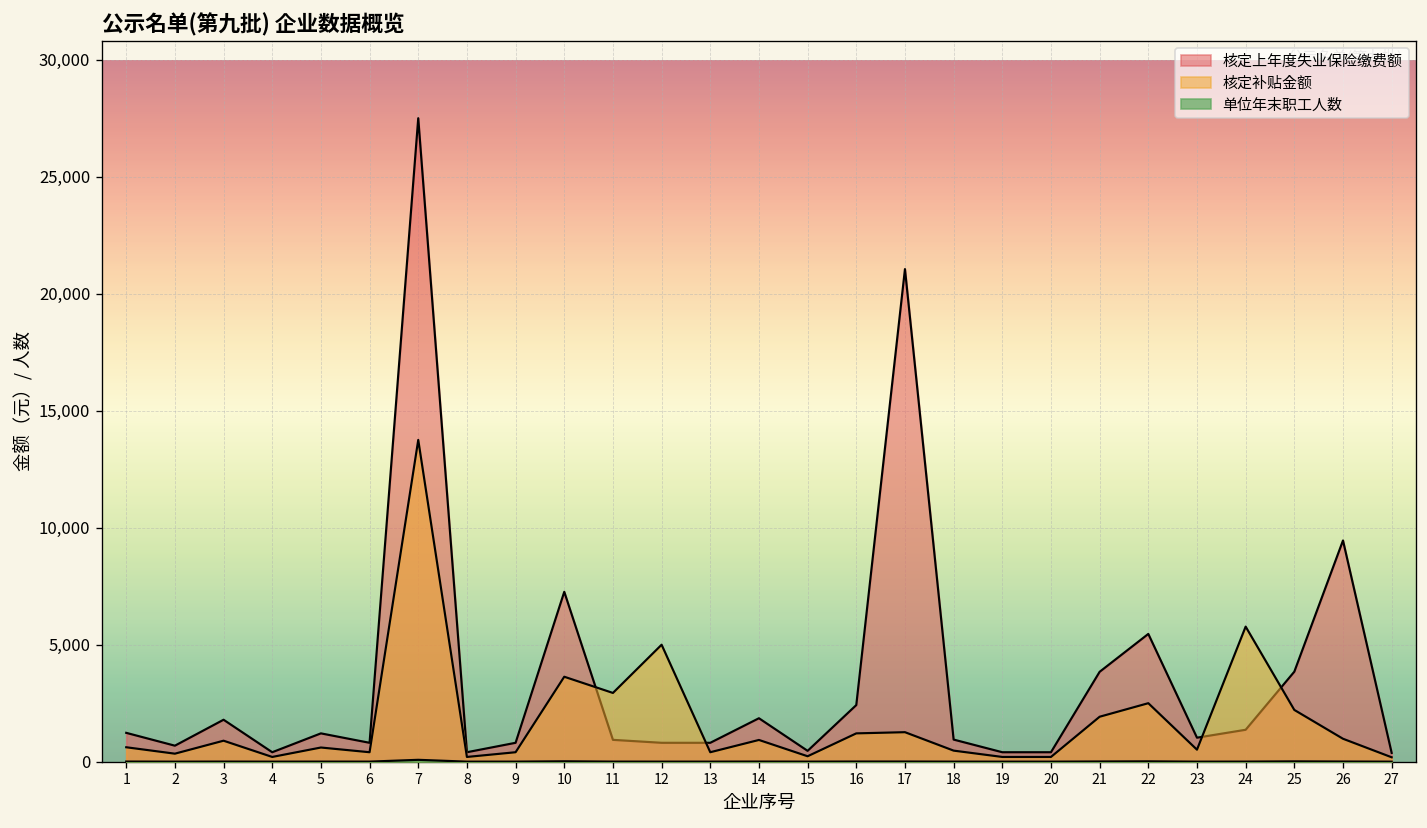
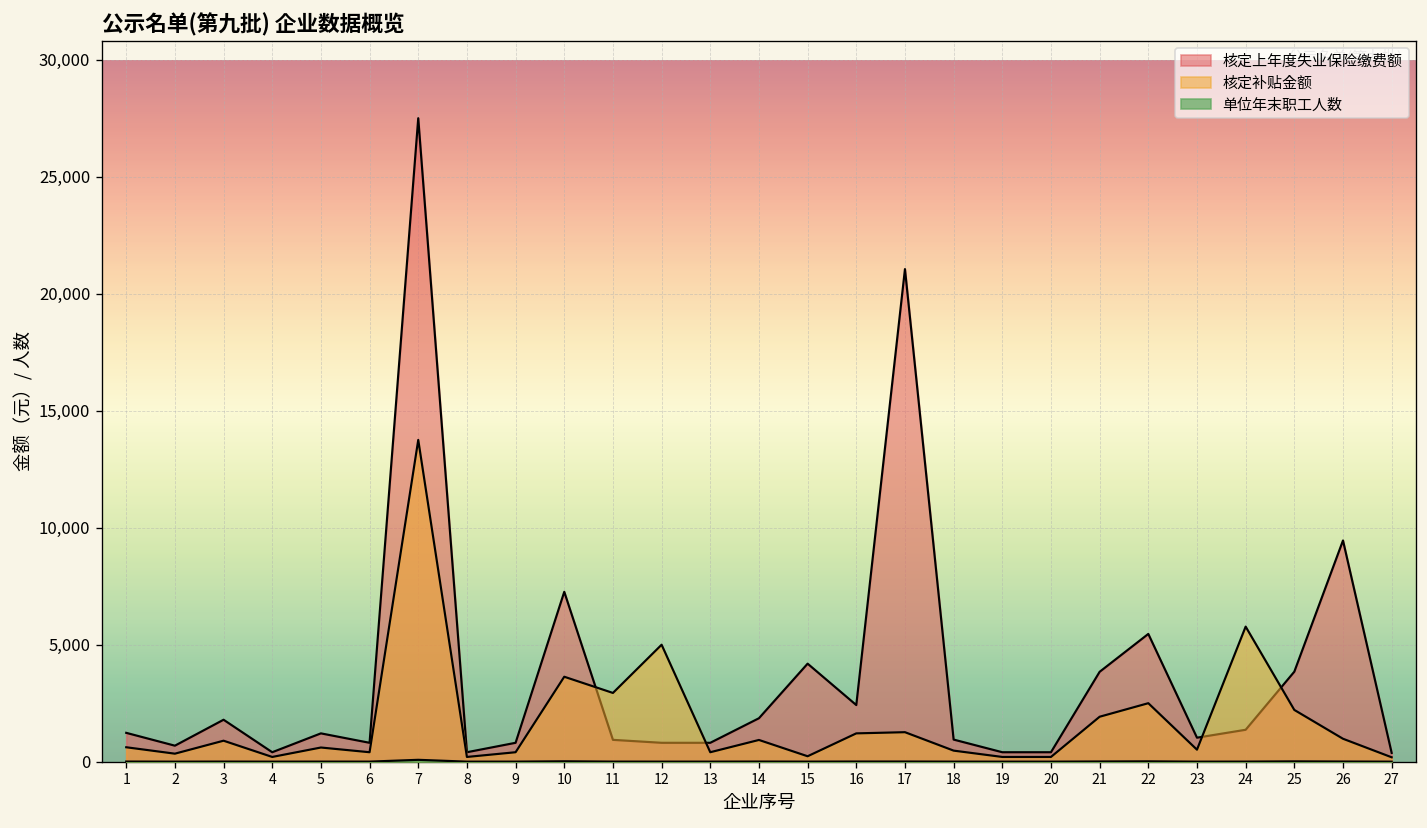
  {
    "核定上年度失业保险缴费额": {
      "1": "1,200",
      "2": "700",
      "3": "1,800",
      "4": "400",
      "5": "1,200",
      "6": "800",
      "7": "27,500",
      "8": "400",
      "9": "800",
      "10": "7,300",
      "11": "900",
      "12": "800",
      "13": "800",
      "14": "1,900",
-     "15": "500",
+     "15": "4,200",
      "16": "2,400",
      "17": "21,100",
      "18": "900",
      "19": "400",
      "20": "400",
      "21": "3,800",
      "22": "5,500",
      "23": "1,000",
      "24": "1,400",
      "25": "3,800",
      "26": "9,500",
      "27": "400"
    },
    "核定补贴金额": {
      "1": "600",
      "2": "300",
      "3": "900",
      "4": "200",
      "5": "600",
      "6": "400",
      "7": "13,800",
      "8": "200",
      "9": "400",
      "10": "3,600",
      "11": "2,900",
      "12": "5,000",
      "13": "400",
      "14": "900",
      "15": "200",
      "16": "1,200",
      "17": "1,300",
      "18": "500",
      "19": "200",
      "20": "200",
      "21": "1,900",
      "22": "2,500",
      "23": "500",
      "24": "5,800",
      "25": "2,200",
      "26": "1,000",
      "27": "200"
    },
    "单位年末职工人数": {
      "1": "0",
      "2": "0",
      "3": "0",
      "4": "0",
      "5": "0",
      "6": "0",
      "7": "100",
      "8": "0",
      "9": "0",
      "10": "0",
      "11": "0",
      "12": "0",
      "13": "0",
      "14": "0",
      "15": "0",
      "16": "0",
      "17": "0",
      "18": "0",
      "19": "0",
      "20": "0",
      "21": "0",
      "22": "0",
      "23": "0",
      "24": "0",
      "25": "0",
      "26": "0",
      "27": "0"
    }
  }
